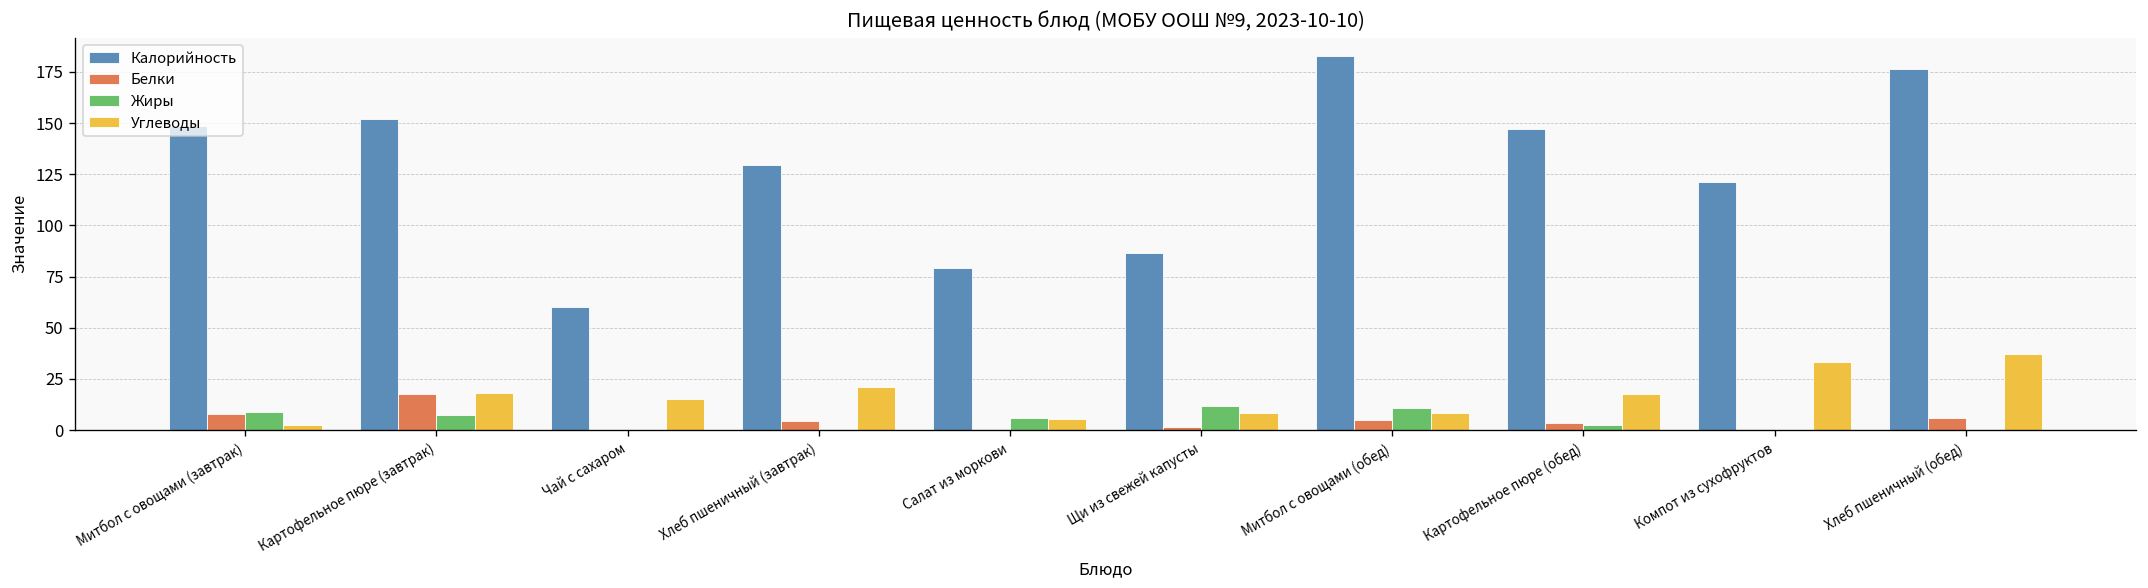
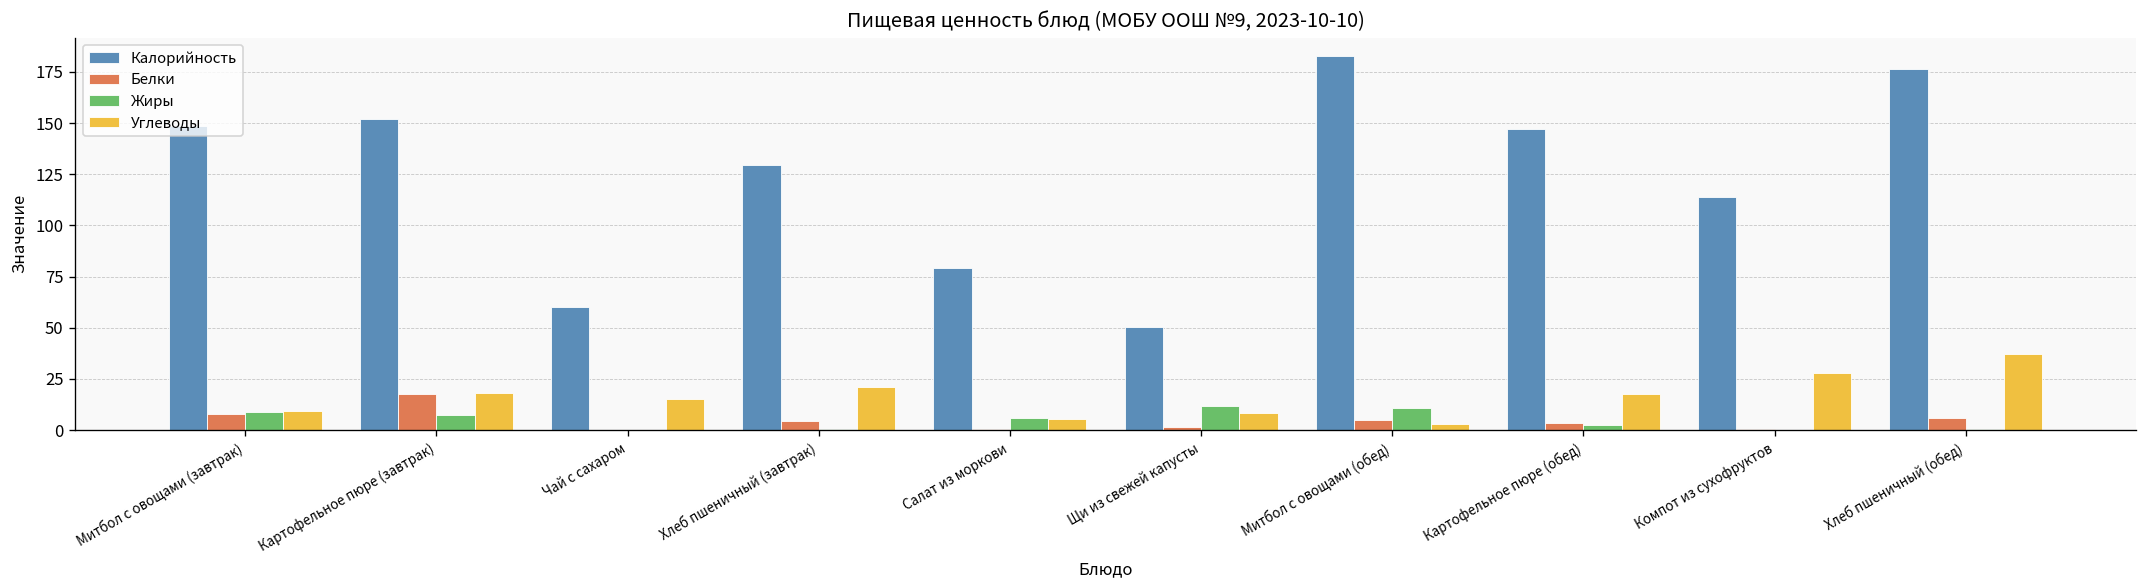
  {
    "Калорийность": {
      "Картофельное пюре (завтрак)": 152,
      "Чай с сахаром": 60,
      "Хлеб пшеничный (завтрак)": 129,
      "Салат из моркови": 79,
-     "Щи из свежей капусты": 86,
+     "Щи из свежей капусты": 50,
      "Митбол с овощами (обед)": 183,
      "Картофельное пюре (обед)": 147,
-     "Компот из сухофруктов": 121,
+     "Компот из сухофруктов": 114,
      "Хлеб пшеничный (обед)": 176
    },
    "Белки": {
      "Митбол с овощами (завтрак)": 8,
      "Картофельное пюре (завтрак)": 18,
      "Хлеб пшеничный (завтрак)": 4,
      "Щи из свежей капусты": 2,
      "Митбол с овощами (обед)": 5,
      "Картофельное пюре (обед)": 3,
      "Хлеб пшеничный (обед)": 6
    },
    "Жиры": {
      "Митбол с овощами (завтрак)": 9,
      "Картофельное пюре (завтрак)": 7,
      "Чай с сахаром": 0,
      "Салат из моркови": 6,
      "Щи из свежей капусты": 12,
      "Митбол с овощами (обед)": 11,
      "Картофельное пюре (обед)": 2,
      "Компот из сухофруктов": 0
    },
    "Углеводы": {
-     "Митбол с овощами (завтрак)": 2,
+     "Митбол с овощами (завтрак)": 9,
      "Картофельное пюре (завтрак)": 18,
      "Чай с сахаром": 15,
      "Хлеб пшеничный (завтрак)": 21,
      "Салат из моркови": 5,
      "Щи из свежей капусты": 9,
-     "Митбол с овощами (обед)": 8,
+     "Митбол с овощами (обед)": 3,
      "Картофельное пюре (обед)": 17,
-     "Компот из сухофруктов": 33,
+     "Компот из сухофруктов": 28,
      "Хлеб пшеничный (обед)": 37
    }
  }
